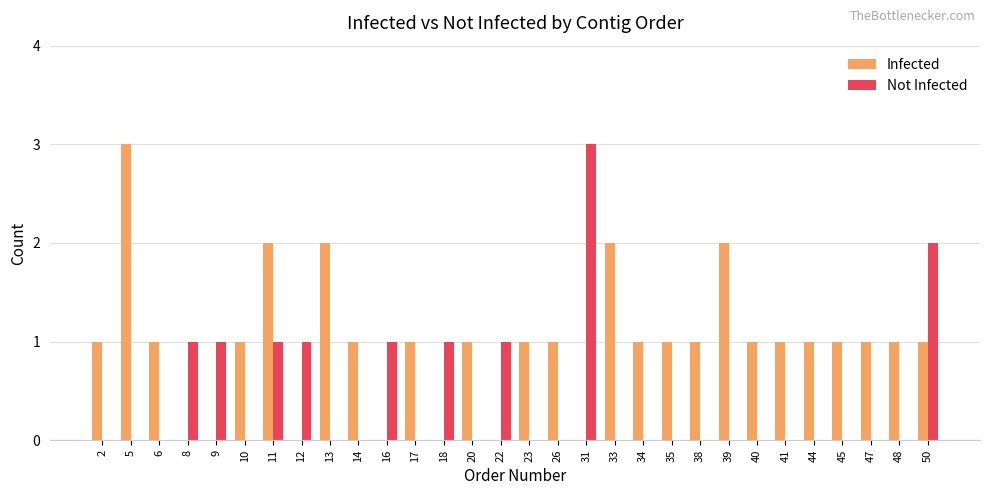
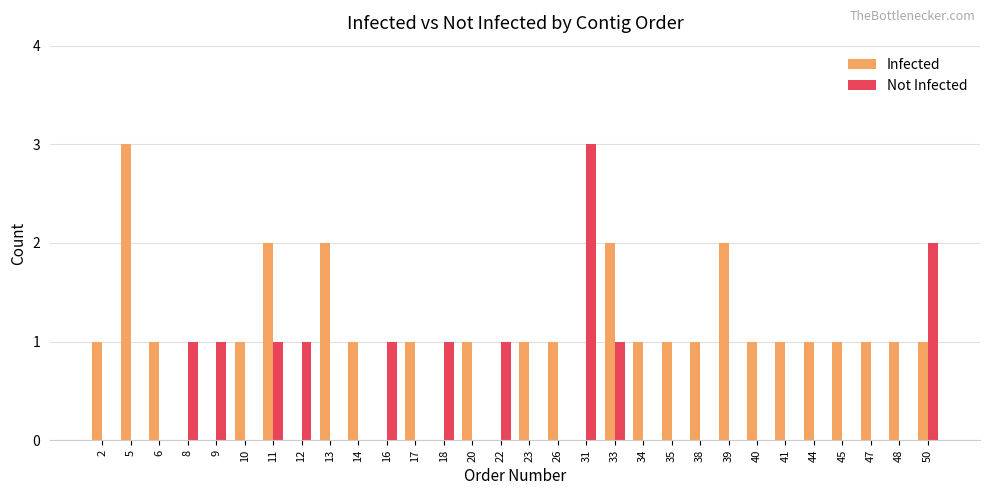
  {
    "Infected": {
      "2": 1,
      "5": 3,
      "6": 1,
      "8": 0,
      "9": 0,
      "10": 1,
      "11": 2,
      "12": 0,
      "13": 2,
      "14": 1,
      "16": 0,
      "17": 1,
      "18": 0,
      "20": 1,
      "22": 0,
      "23": 1,
      "26": 1,
      "31": 0,
      "33": 2,
      "34": 1,
      "35": 1,
      "38": 1,
      "39": 2,
      "40": 1,
      "41": 1,
      "44": 1,
      "45": 1,
      "47": 1,
      "48": 1,
      "50": 1
    },
    "Not Infected": {
      "2": 0,
      "5": 0,
      "6": 0,
      "8": 1,
      "9": 1,
      "10": 0,
      "11": 1,
      "12": 1,
      "13": 0,
      "14": 0,
      "16": 1,
      "17": 0,
      "18": 1,
      "20": 0,
      "22": 1,
      "23": 0,
      "26": 0,
      "31": 3,
-     "33": 0,
+     "33": 1,
      "34": 0,
      "35": 0,
      "38": 0,
      "39": 0,
      "40": 0,
      "41": 0,
      "44": 0,
      "45": 0,
      "47": 0,
      "48": 0,
      "50": 2
    }
  }
